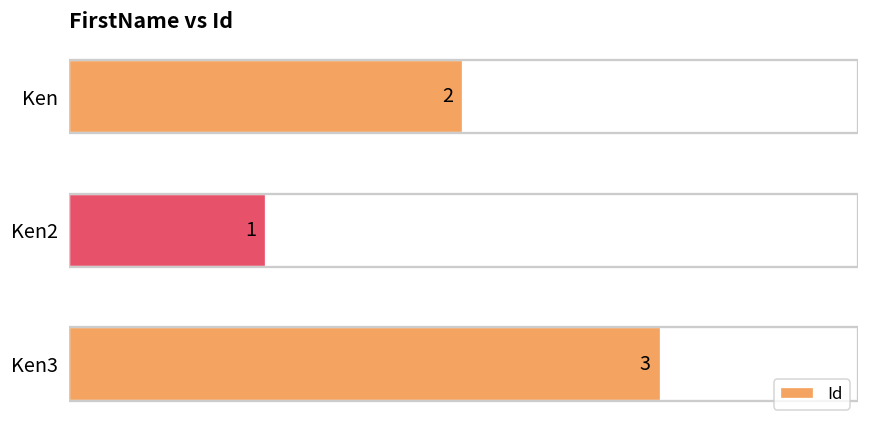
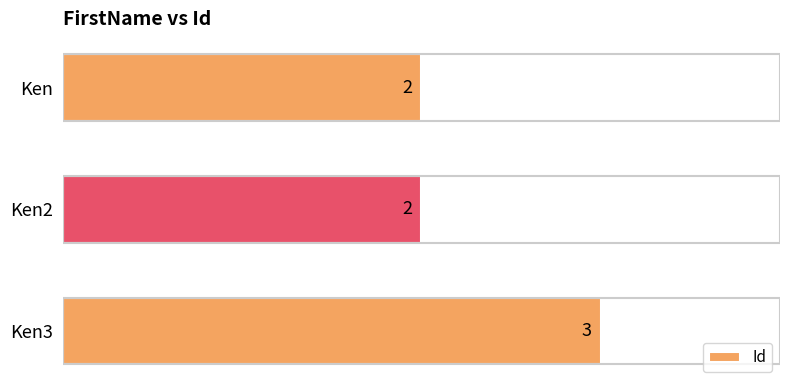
  {
    "Ken": 2,
-   "Ken2": 1,
+   "Ken2": 2,
    "Ken3": 3
  }
